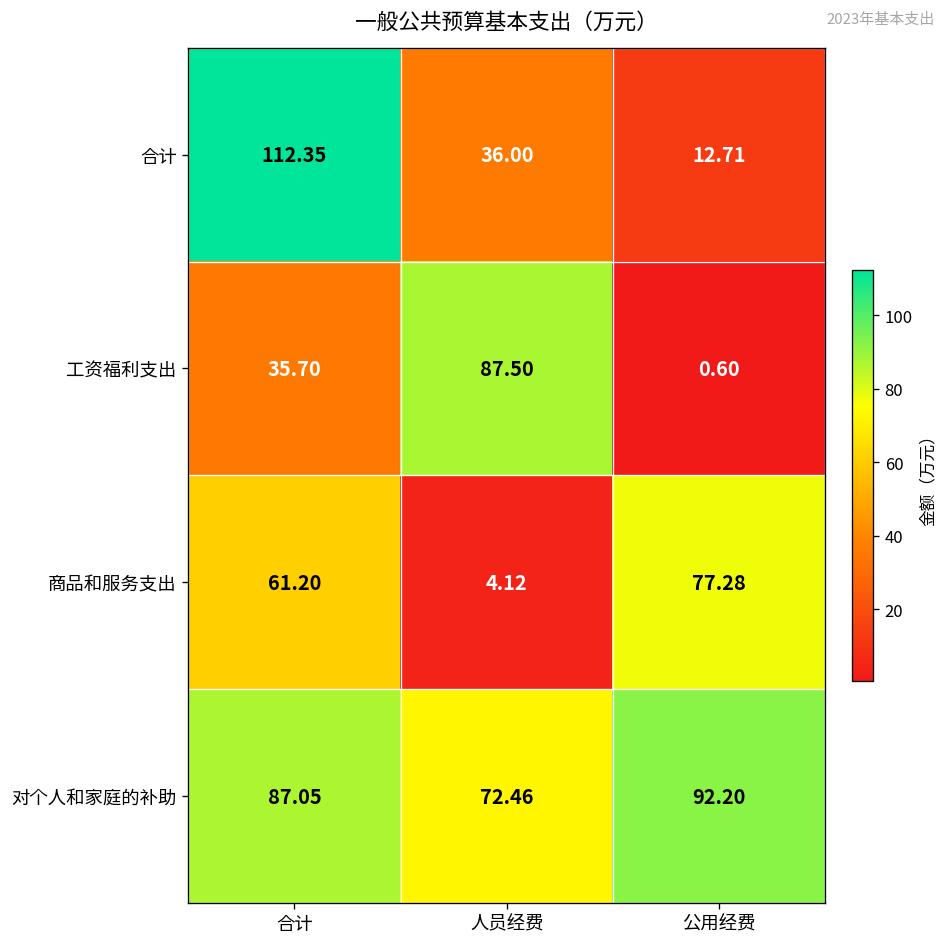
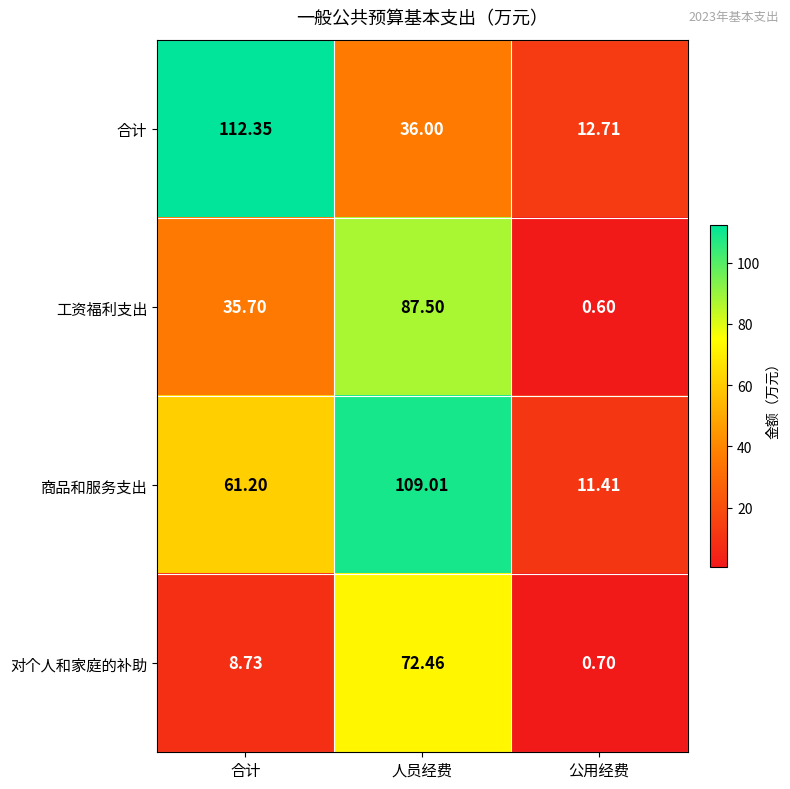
  {
    "合计": {
      "合计": 112.35,
      "人员经费": 36.00,
      "公用经费": 12.71
    },
    "工资福利支出": {
      "合计": 35.70,
      "人员经费": 87.50,
      "公用经费": 0.60
    },
    "商品和服务支出": {
      "合计": 61.20,
-     "人员经费": 4.12,
-     "公用经费": 77.28
+     "人员经费": 109.01,
+     "公用经费": 11.41
    },
    "对个人和家庭的补助": {
-     "合计": 87.05,
+     "合计": 8.73,
      "人员经费": 72.46,
-     "公用经费": 92.20
+     "公用经费": 0.70
    }
  }
